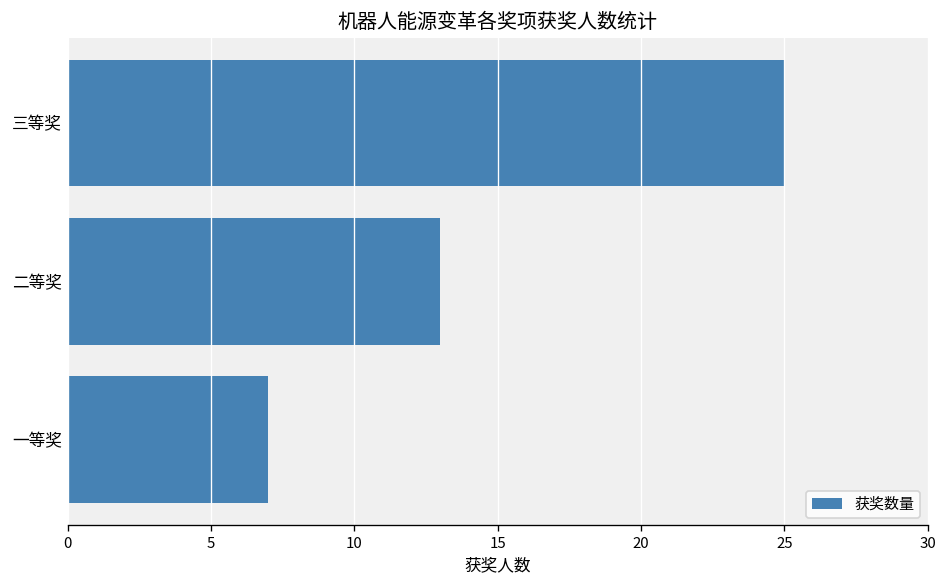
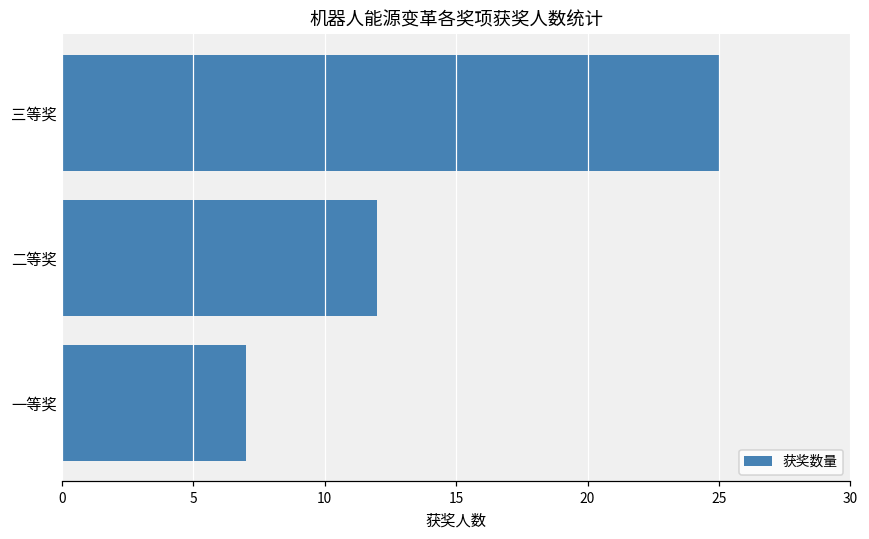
  {
    "三等奖": 25,
-   "二等奖": 13,
+   "二等奖": 12,
    "一等奖": 7
  }
